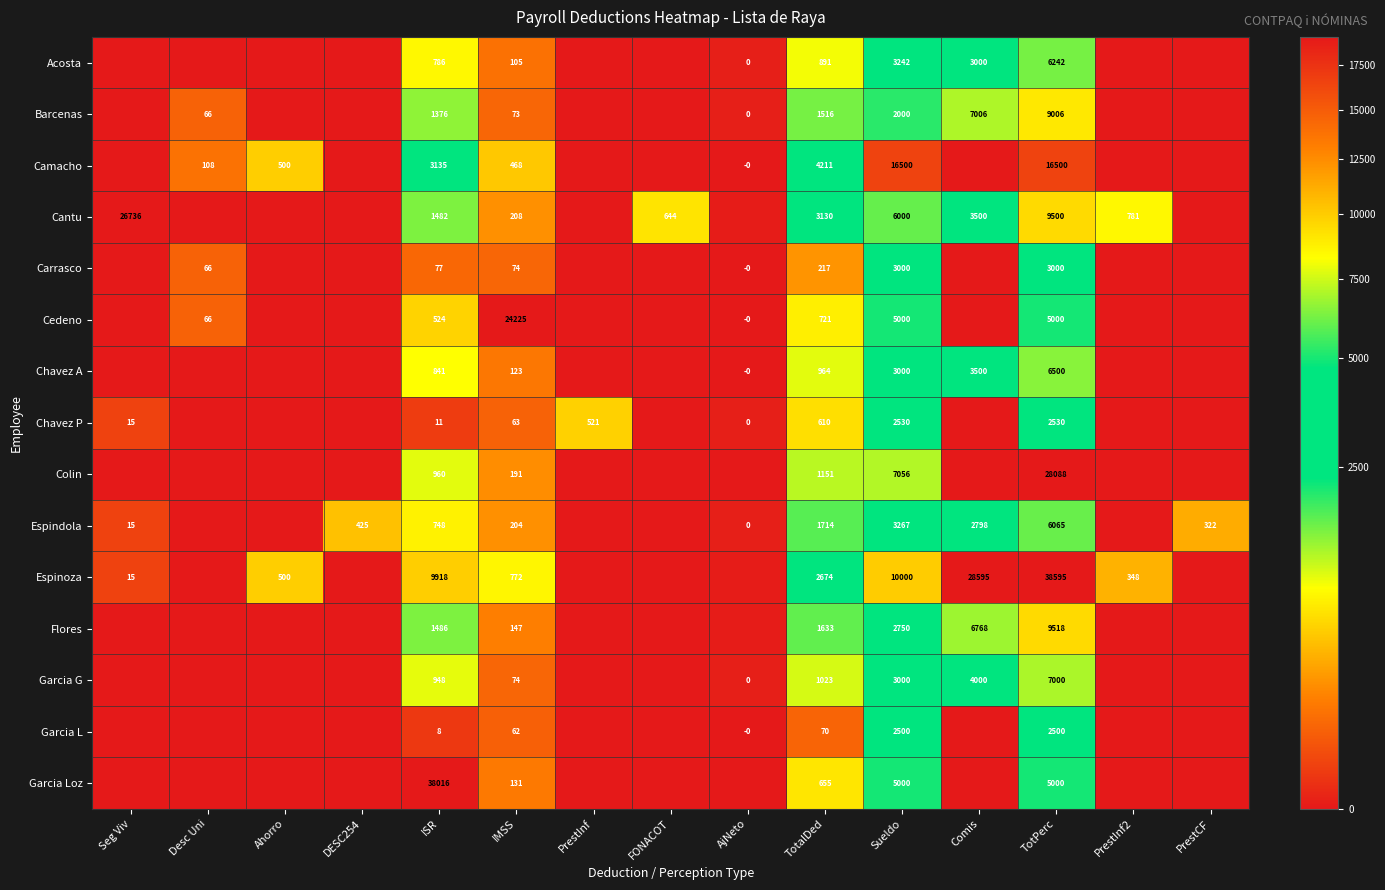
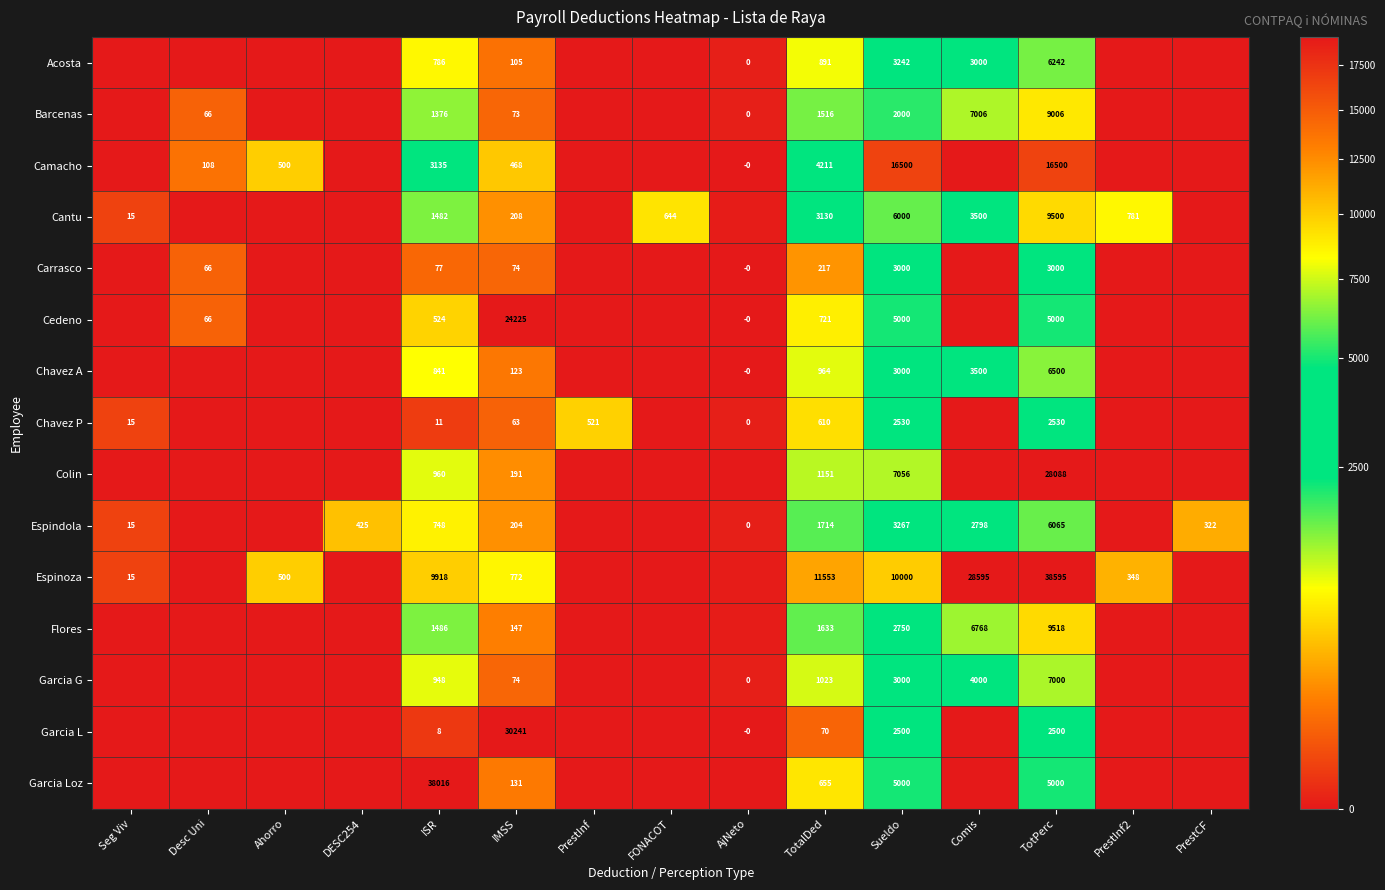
  {
    "Acosta": {
      "ISR": 786,
      "IMSS": 105,
      "AjNeto": 0,
      "TotalDed": 891,
      "Sueldo": 3242,
      "Comis": 3000,
      "TotPerc": 6242
    },
    "Barcenas": {
      "Desc Uni": 66,
      "ISR": 1376,
      "IMSS": 73,
      "AjNeto": 0,
      "TotalDed": 1516,
      "Sueldo": 2000,
      "Comis": 7006,
      "TotPerc": 9006
    },
    "Camacho": {
      "Desc Uni": 108,
      "Ahorro": 500,
      "ISR": 3135,
      "IMSS": 468,
      "AjNeto": -0,
      "TotalDed": 4211,
      "Sueldo": 16500,
      "TotPerc": 16500
    },
    "Cantu": {
-     "Seg Viv": 26736,
+     "Seg Viv": 15,
      "ISR": 1482,
      "IMSS": 208,
      "FONACOT": 644,
      "TotalDed": 3130,
      "Sueldo": 6000,
      "Comis": 3500,
      "TotPerc": 9500,
      "PrestInf2": 781
    },
    "Carrasco": {
      "Desc Uni": 66,
      "ISR": 77,
      "IMSS": 74,
      "AjNeto": -0,
      "TotalDed": 217,
      "Sueldo": 3000,
      "TotPerc": 3000
    },
    "Cedeno": {
      "Desc Uni": 66,
      "ISR": 524,
      "IMSS": 24225,
      "AjNeto": -0,
      "TotalDed": 721,
      "Sueldo": 5000,
      "TotPerc": 5000
    },
    "Chavez A": {
      "ISR": 841,
      "IMSS": 123,
      "AjNeto": -0,
      "TotalDed": 964,
      "Sueldo": 3000,
      "Comis": 3500,
      "TotPerc": 6500
    },
    "Chavez P": {
      "Seg Viv": 15,
      "ISR": 11,
      "IMSS": 63,
      "PrestInf": 521,
      "AjNeto": 0,
      "TotalDed": 610,
      "Sueldo": 2530,
      "TotPerc": 2530
    },
    "Colin": {
      "ISR": 960,
      "IMSS": 191,
      "TotalDed": 1151,
      "Sueldo": 7056,
      "TotPerc": 28088
    },
    "Espindola": {
      "Seg Viv": 15,
      "DESC254": 425,
      "ISR": 748,
      "IMSS": 204,
      "AjNeto": 0,
      "TotalDed": 1714,
      "Sueldo": 3267,
      "Comis": 2798,
      "TotPerc": 6065,
      "PrestCF": 322
    },
    "Espinoza": {
      "Seg Viv": 15,
      "Ahorro": 500,
      "ISR": 9918,
      "IMSS": 772,
-     "TotalDed": 2674,
+     "TotalDed": 11553,
      "Sueldo": 10000,
      "Comis": 28595,
      "TotPerc": 38595,
      "PrestInf2": 348
    },
    "Flores": {
      "ISR": 1486,
      "IMSS": 147,
      "TotalDed": 1633,
      "Sueldo": 2750,
      "Comis": 6768,
      "TotPerc": 9518
    },
    "Garcia G": {
      "ISR": 948,
      "IMSS": 74,
      "AjNeto": 0,
      "TotalDed": 1023,
      "Sueldo": 3000,
      "Comis": 4000,
      "TotPerc": 7000
    },
    "Garcia L": {
      "ISR": 8,
-     "IMSS": 62,
+     "IMSS": 30241,
      "AjNeto": -0,
      "TotalDed": 70,
      "Sueldo": 2500,
      "TotPerc": 2500
    },
    "Garcia Loz": {
      "ISR": 38016,
      "IMSS": 131,
      "TotalDed": 655,
      "Sueldo": 5000,
      "TotPerc": 5000
    }
  }
